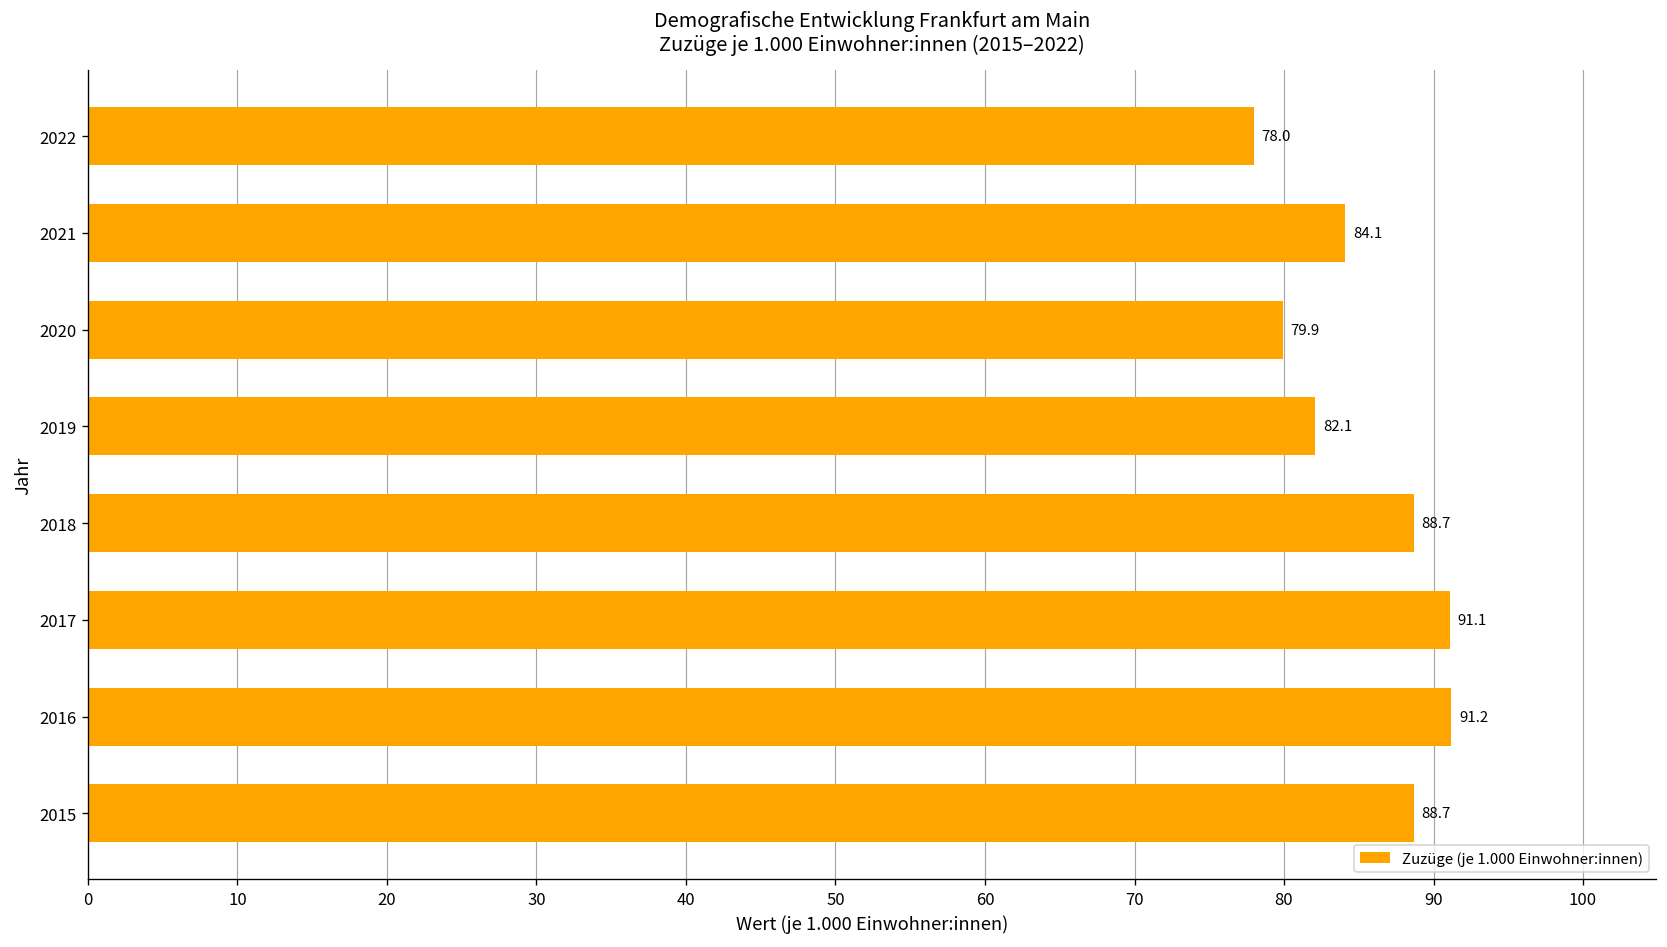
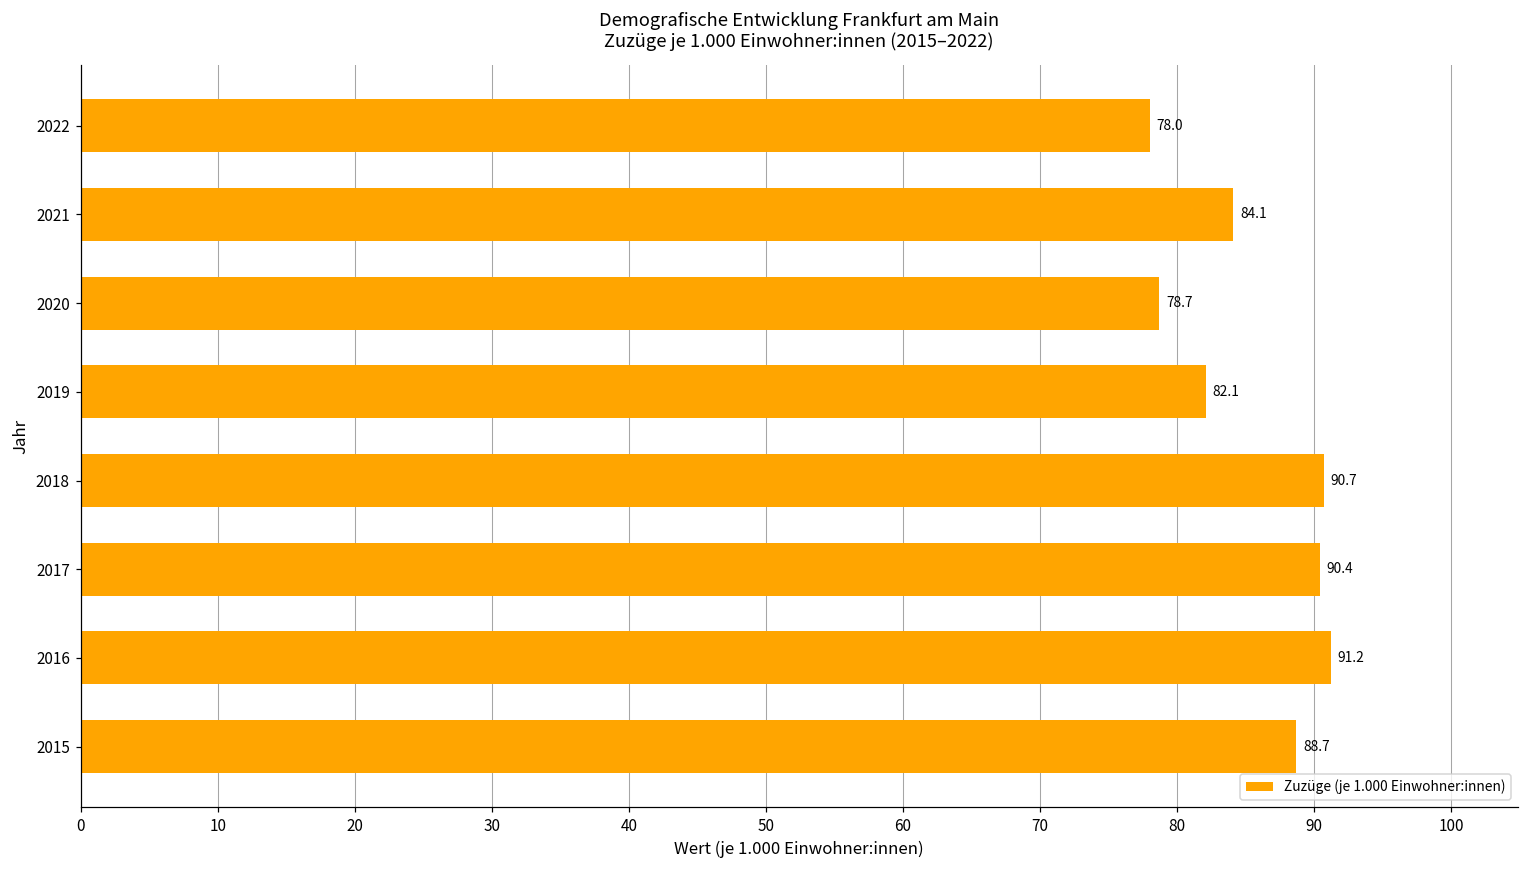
  {
    "2022": 78.0,
    "2021": 84.1,
-   "2020": 79.9,
+   "2020": 78.7,
    "2019": 82.1,
-   "2018": 88.7,
-   "2017": 91.1,
+   "2018": 90.7,
+   "2017": 90.4,
    "2016": 91.2,
    "2015": 88.7
  }
